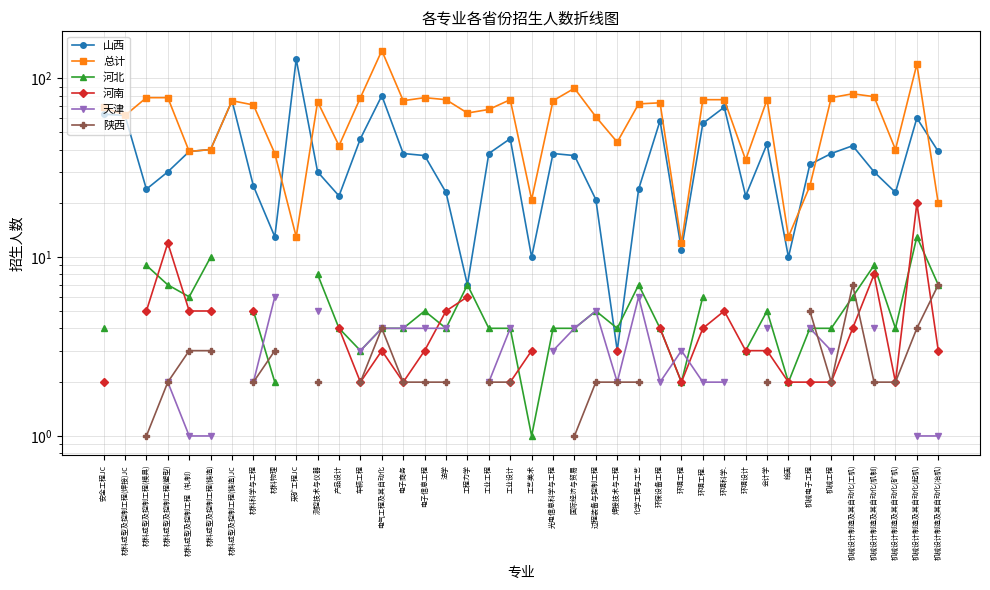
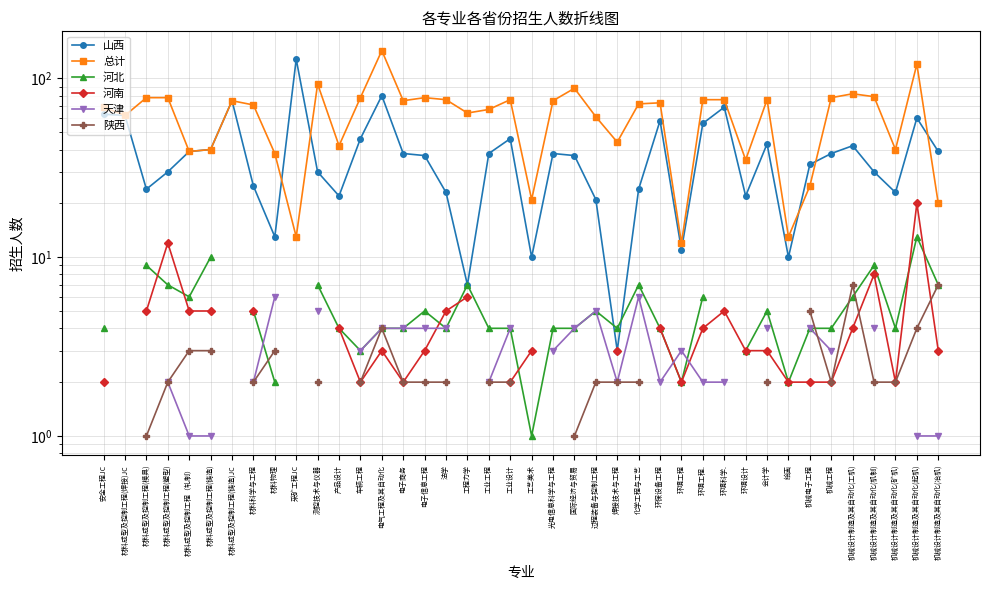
  {
    "山西": {
      "材料成型及控制工程(模具)": 24,
      "材料成型及控制工程(塑型)": 30,
      "材料科学与工程": 25,
      "材料物理": 13,
      "采矿工程JC": 130,
      "测控技术与仪器": 30,
      "产品设计": 22,
      "车辆工程": 46,
      "电气工程及其自动化": 80,
      "电子商务": 38,
      "电子信息工程": 37,
      "法学": 23,
      "工业工程": 38,
      "工业设计": 46,
      "工艺美术": 10,
      "光电信息科学与工程": 38,
      "国际经济与贸易": 37,
      "过程装备与控制工程": 21,
      "化学工程与工艺": 24,
      "环保设备工程": 58,
      "环境工程": 11,
      "环境工程.": 56,
      "环境科学.": 69,
      "环境设计": 22,
      "会计学": 43,
      "绘画": 10,
      "机械电子工程": 33,
      "机械工程": 38,
      "机械设计制造及其自动化(工机)": 42,
      "机械设计制造及其自动化(机制)": 30,
      "机械设计制造及其自动化(矿机)": 23,
      "机械设计制造及其自动化(起机)": 60,
      "机械设计制造及其自动化(冶机)": 39
    },
    "总计": {
      "材料成型及控制工程(模具)": 80,
      "材料成型及控制工程(塑型)": 80,
      "材料科学与工程": 71,
      "材料物理": 38,
      "采矿工程JC": 13,
-     "测控技术与仪器": 74,
+     "测控技术与仪器": 90,
      "产品设计": 42,
      "车辆工程": 80,
      "电气工程及其自动化": 140,
      "电子商务": 75,
      "电子信息工程": 80,
      "法学": 76,
      "工程力学": 64,
      "工业工程": 67,
      "工业设计": 76,
      "工艺美术": 21,
      "光电信息科学与工程": 75,
      "国际经济与贸易": 90,
      "过程装备与控制工程": 61,
      "焊接技术与工程": 44,
      "化学工程与工艺": 72,
      "环保设备工程": 73,
      "环境工程": 12,
      "环境工程.": 76,
      "环境科学.": 76,
      "环境设计": 35,
      "会计学": 76,
      "绘画": 13,
      "机械电子工程": 25,
      "机械工程": 80,
      "机械设计制造及其自动化(工机)": 80,
      "机械设计制造及其自动化(机制)": 80,
      "机械设计制造及其自动化(矿机)": 40,
      "机械设计制造及其自动化(起机)": 120,
      "机械设计制造及其自动化(冶机)": 20
    },
    "河北": {
      "安全工程JC": 4,
      "材料成型及控制工程(模具)": 9,
      "材料成型及控制工程(塑型)": 7,
      "材料成型及控制工程（轧制）": 6,
      "材料成型及控制工程(铸造)": 10,
      "材料物理": 2,
-     "测控技术与仪器": 8,
+     "测控技术与仪器": 7,
      "电子信息工程": 5,
      "工业工程": 4,
      "工艺美术": 1,
      "光电信息科学与工程": 4,
      "焊接技术与工程": 4,
      "化学工程与工艺": 7,
      "环境工程.": 6,
      "会计学": 5,
      "机械工程": 4,
      "机械设计制造及其自动化(工机)": 6,
      "机械设计制造及其自动化(机制)": 9,
      "机械设计制造及其自动化(矿机)": 4,
      "机械设计制造及其自动化(起机)": 13
    },
    "河南": {
      "安全工程JC": 2,
      "材料成型及控制工程(模具)": 5,
      "材料成型及控制工程(塑型)": 12,
      "材料成型及控制工程（轧制）": 5,
      "材料成型及控制工程(铸造)": 5,
      "电气工程及其自动化": 3,
      "电子信息工程": 3,
      "法学": 5,
      "工程力学": 6,
      "工艺美术": 3,
      "环境工程.": 4,
      "环境科学.": 5,
      "会计学": 3,
      "机械电子工程": 2,
      "机械设计制造及其自动化(工机)": 4,
      "机械设计制造及其自动化(机制)": 8,
      "机械设计制造及其自动化(起机)": 20,
      "机械设计制造及其自动化(冶机)": 3
    },
    "天津": {
      "材料成型及控制工程（轧制）": 1,
      "材料成型及控制工程(铸造)": 1,
      "材料物理": 6,
      "测控技术与仪器": 5,
      "电子信息工程": 4,
      "光电信息科学与工程": 3,
      "化学工程与工艺": 6,
      "环保设备工程": 2,
      "环境工程": 3,
      "环境工程.": 2,
      "环境科学.": 2,
      "会计学": 4,
      "机械工程": 3,
      "机械设计制造及其自动化(机制)": 4,
      "机械设计制造及其自动化(起机)": 1,
      "机械设计制造及其自动化(冶机)": 1
    },
    "陕西": {
      "材料成型及控制工程(模具)": 1,
      "材料成型及控制工程（轧制）": 3,
      "材料成型及控制工程(铸造)": 3,
      "材料物理": 3,
      "测控技术与仪器": 2,
      "电子信息工程": 2,
      "法学": 2,
      "国际经济与贸易": 1,
      "过程装备与控制工程": 2,
      "化学工程与工艺": 2,
      "会计学": 2,
      "机械电子工程": 5,
      "机械设计制造及其自动化(工机)": 7,
      "机械设计制造及其自动化(机制)": 2,
      "机械设计制造及其自动化(起机)": 4
    }
  }
